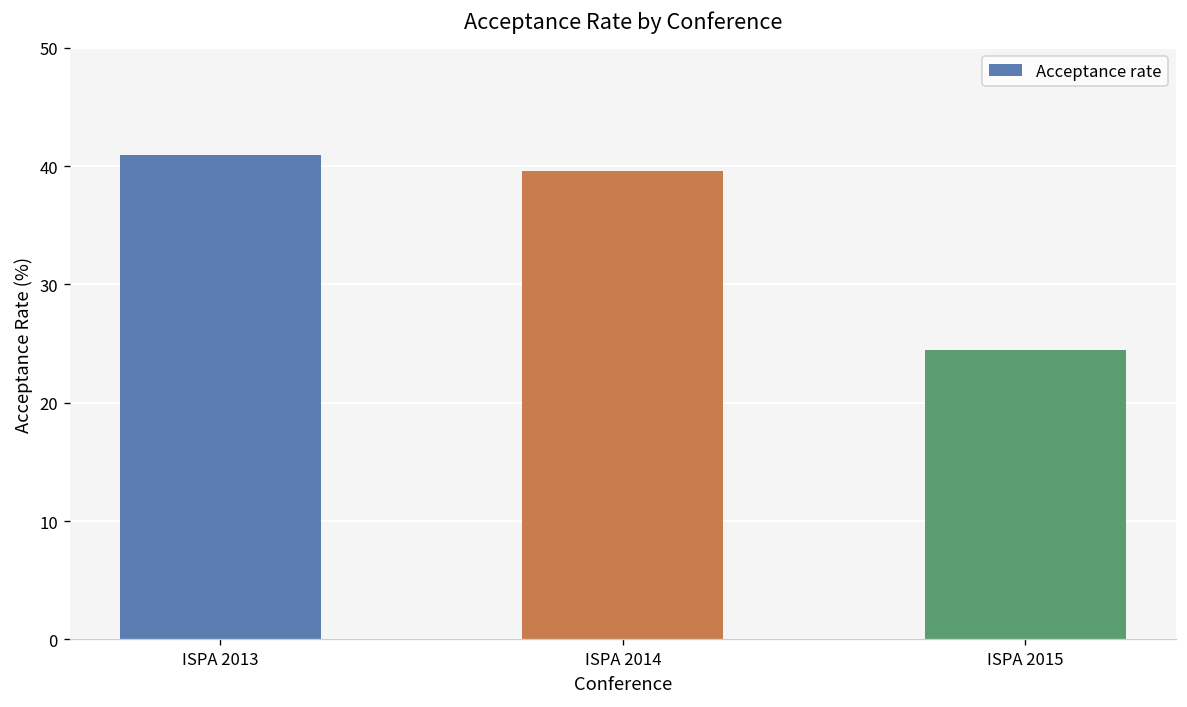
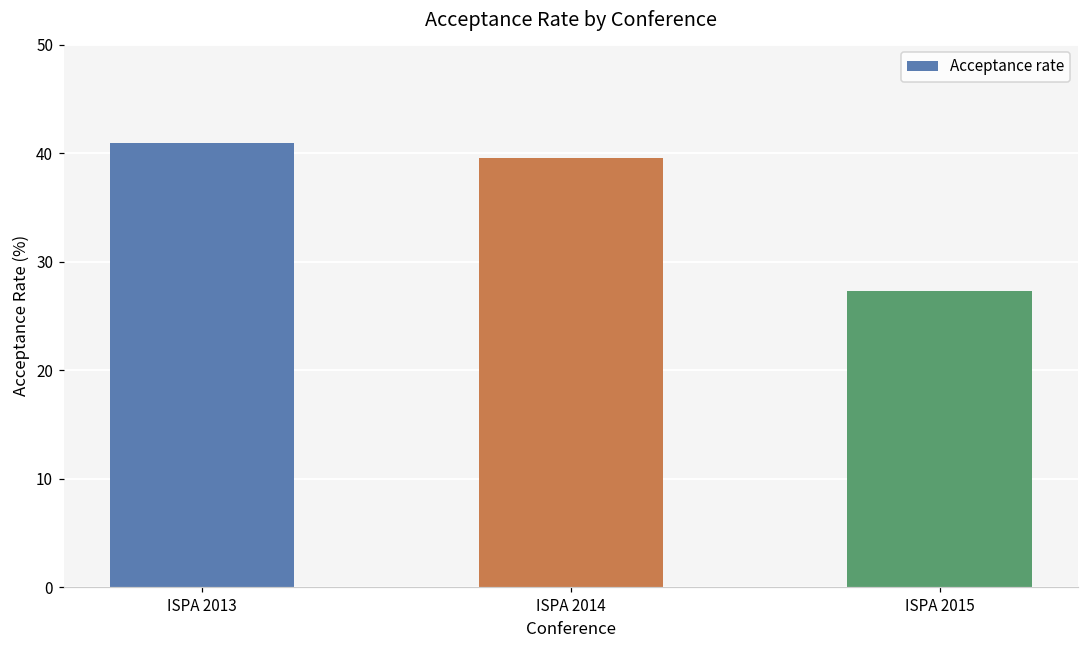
  {
    "ISPA 2013": 41,
    "ISPA 2014": 40,
-   "ISPA 2015": 25
+   "ISPA 2015": 27
  }
